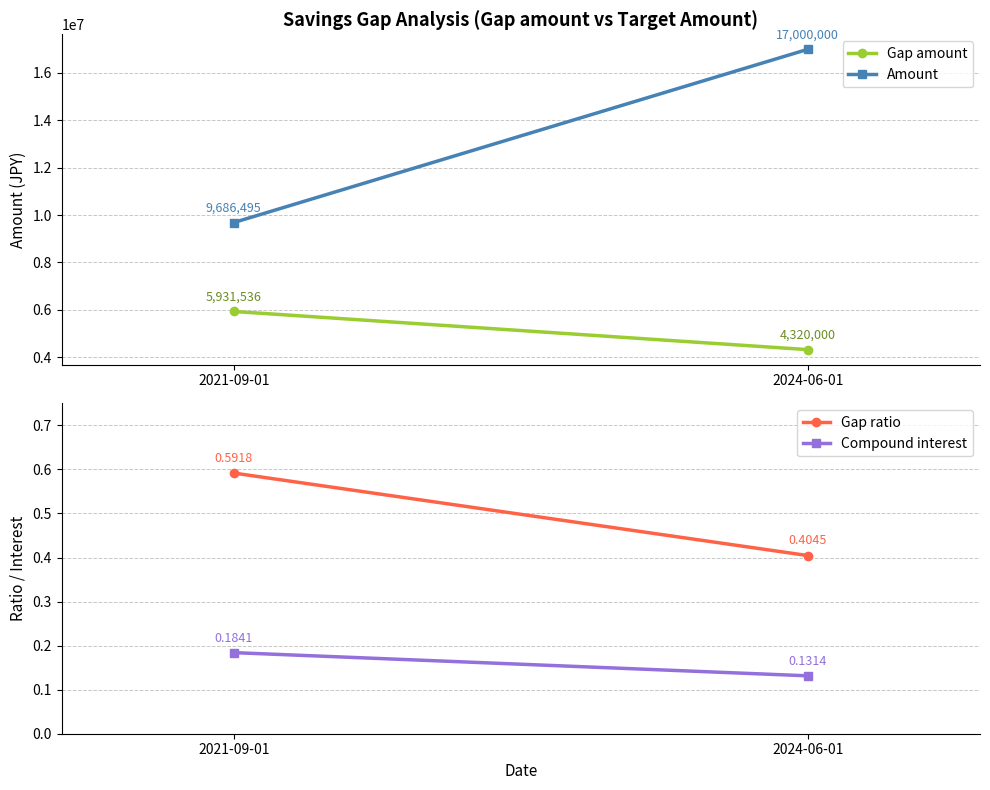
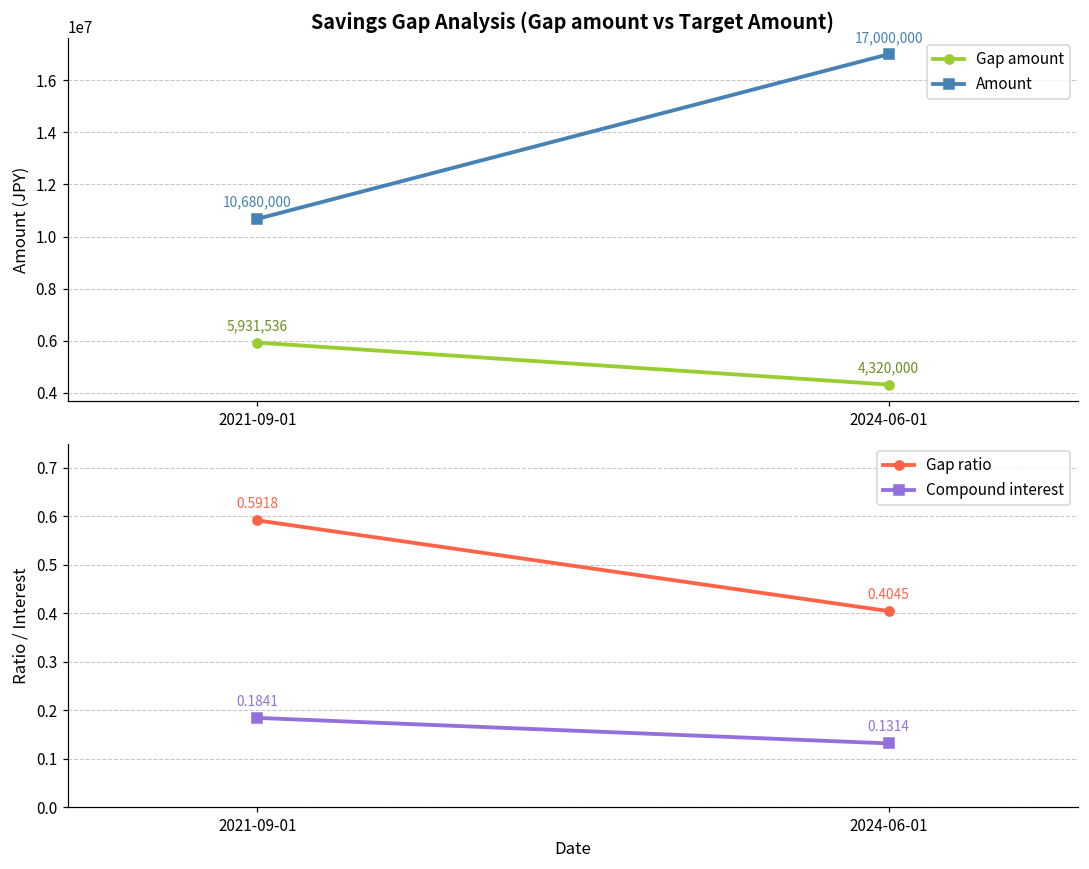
  {
    "Savings Gap Analysis (Gap amount vs Target Amount)": {
      "Gap amount": {
        "2021-09-01": "5,931,536",
        "2024-06-01": "4,320,000"
      },
      "Amount": {
-       "2021-09-01": "9,686,495",
+       "2021-09-01": "10,680,000",
        "2024-06-01": "17,000,000"
      }
    }
  }
